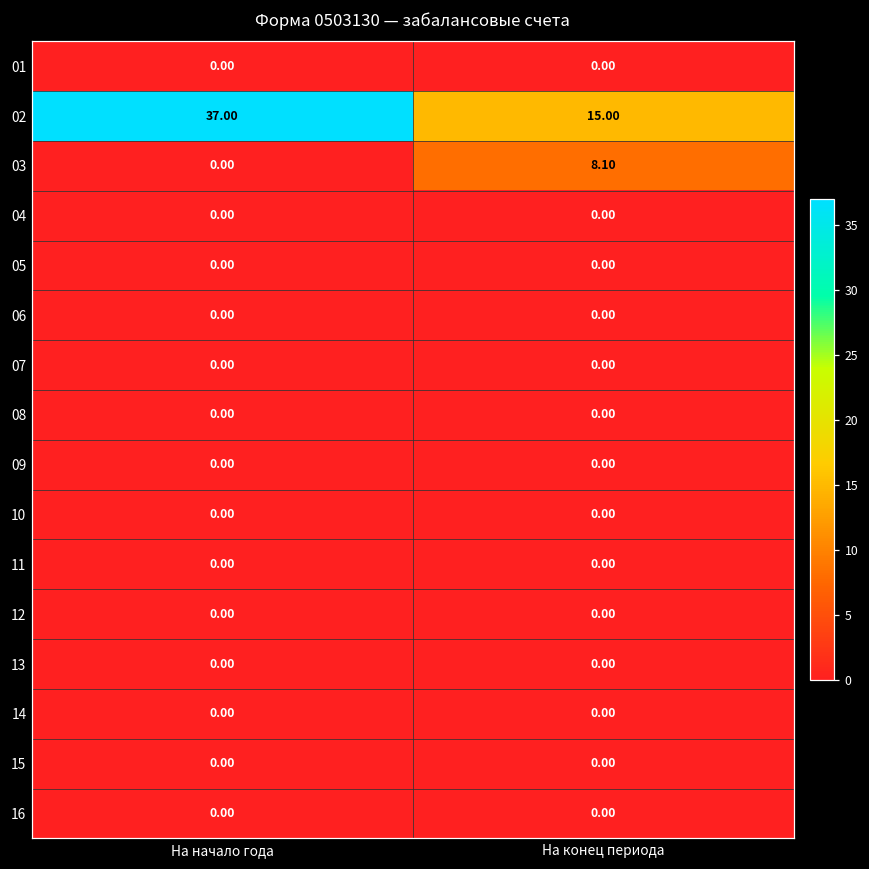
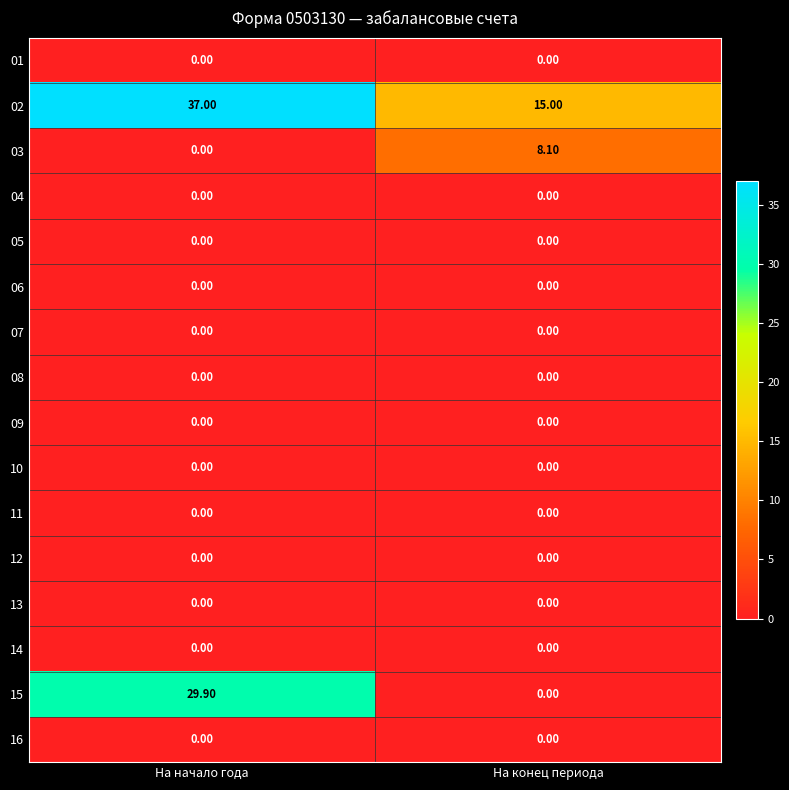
  {
    "01": {
      "На начало года": 0.00,
      "На конец периода": 0.00
    },
    "02": {
      "На начало года": 37.00,
      "На конец периода": 15.00
    },
    "03": {
      "На начало года": 0.00,
      "На конец периода": 8.10
    },
    "04": {
      "На начало года": 0.00,
      "На конец периода": 0.00
    },
    "05": {
      "На начало года": 0.00,
      "На конец периода": 0.00
    },
    "06": {
      "На начало года": 0.00,
      "На конец периода": 0.00
    },
    "07": {
      "На начало года": 0.00,
      "На конец периода": 0.00
    },
    "08": {
      "На начало года": 0.00,
      "На конец периода": 0.00
    },
    "09": {
      "На начало года": 0.00,
      "На конец периода": 0.00
    },
    "10": {
      "На начало года": 0.00,
      "На конец периода": 0.00
    },
    "11": {
      "На начало года": 0.00,
      "На конец периода": 0.00
    },
    "12": {
      "На начало года": 0.00,
      "На конец периода": 0.00
    },
    "13": {
      "На начало года": 0.00,
      "На конец периода": 0.00
    },
    "14": {
      "На начало года": 0.00,
      "На конец периода": 0.00
    },
    "15": {
-     "На начало года": 0.00,
+     "На начало года": 29.90,
      "На конец периода": 0.00
    },
    "16": {
      "На начало года": 0.00,
      "На конец периода": 0.00
    }
  }
